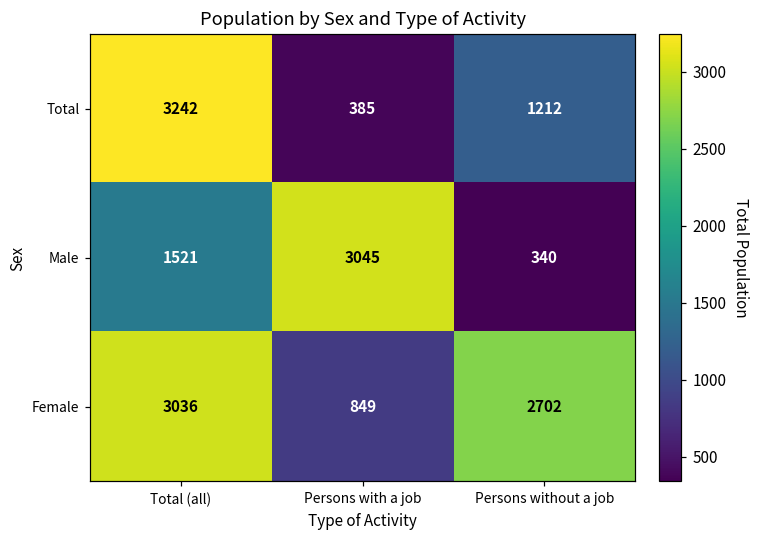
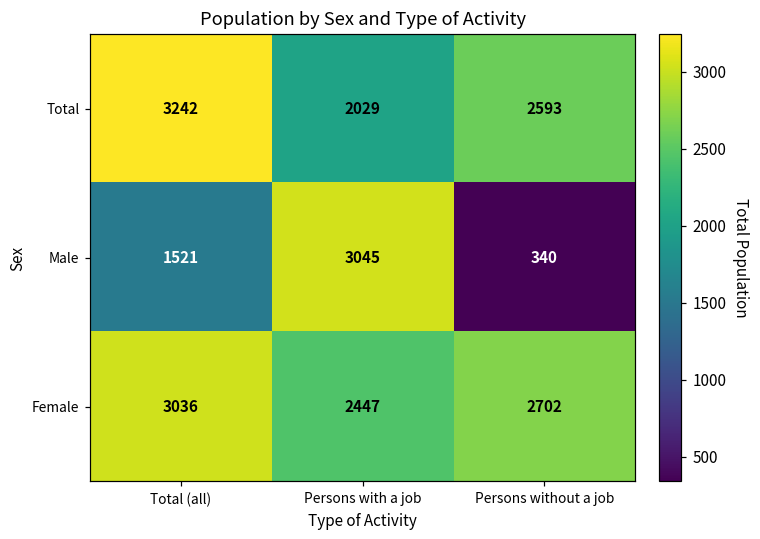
  {
    "Total": {
      "Total (all)": 3242,
-     "Persons with a job": 385,
-     "Persons without a job": 1212
+     "Persons with a job": 2029,
+     "Persons without a job": 2593
    },
    "Male": {
      "Total (all)": 1521,
      "Persons with a job": 3045,
      "Persons without a job": 340
    },
    "Female": {
      "Total (all)": 3036,
-     "Persons with a job": 849,
+     "Persons with a job": 2447,
      "Persons without a job": 2702
    }
  }
